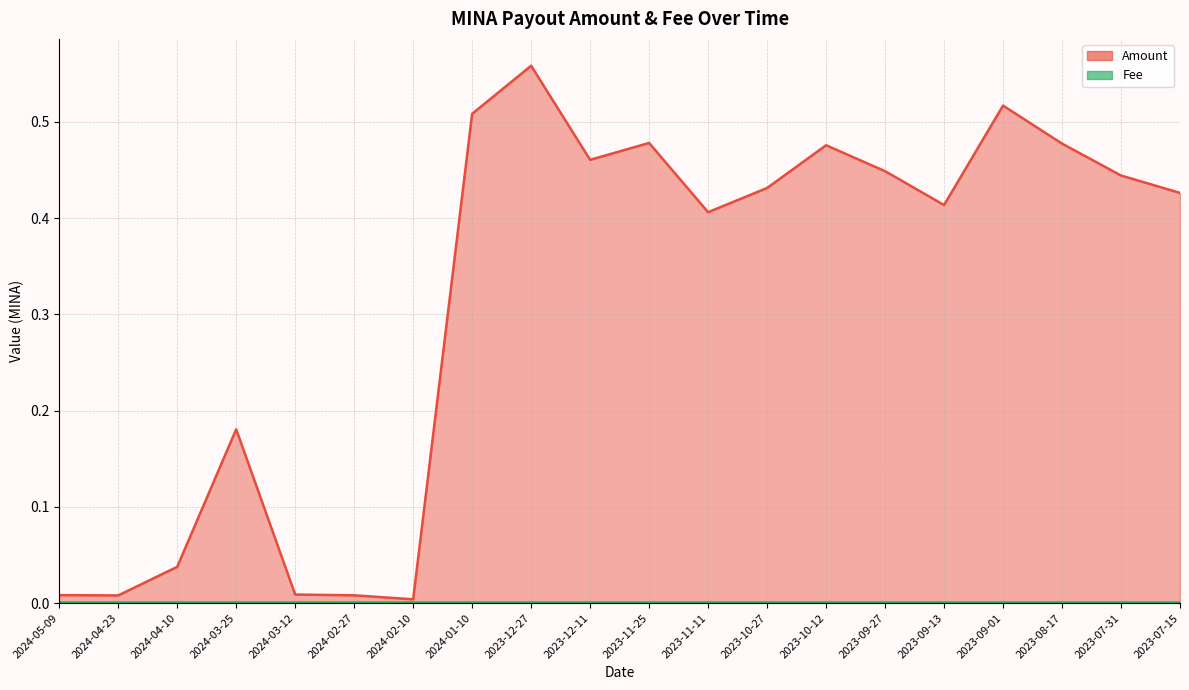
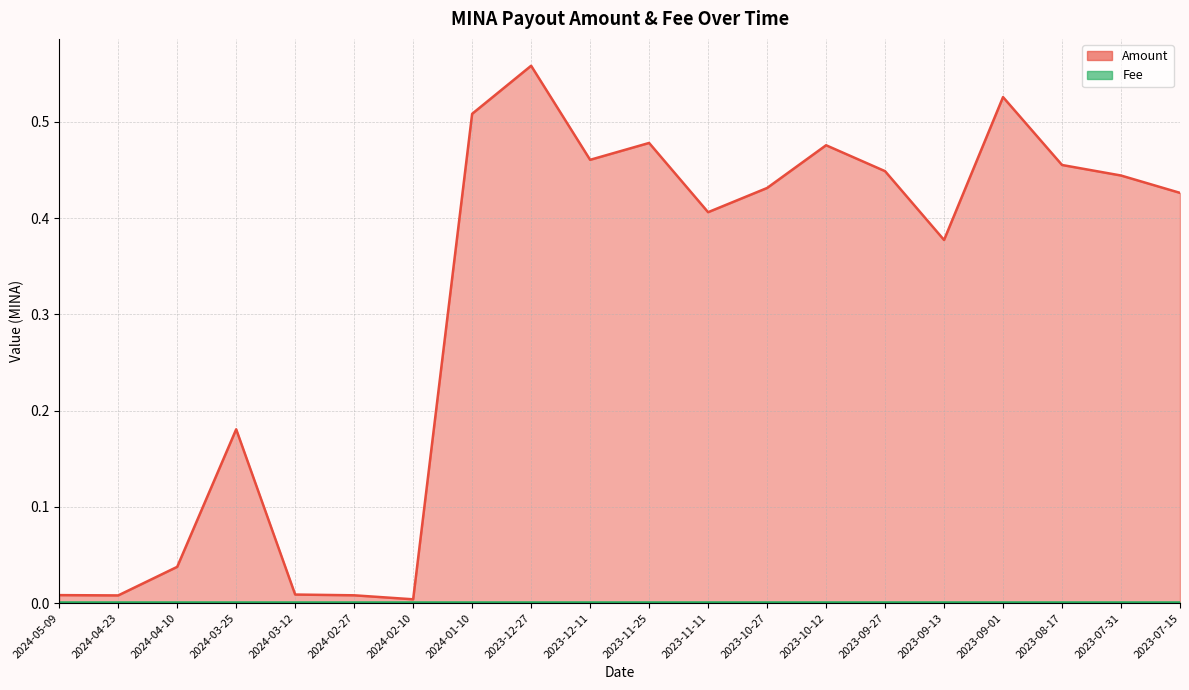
  {
    "Amount": {
      "2024-05-09": 0.01,
      "2024-04-23": 0.01,
      "2024-04-10": 0.04,
      "2024-03-25": 0.18,
      "2024-03-12": 0.01,
      "2024-02-27": 0.01,
      "2024-02-10": 0.00,
      "2024-01-10": 0.51,
      "2023-12-27": 0.56,
      "2023-12-11": 0.46,
      "2023-11-25": 0.48,
      "2023-11-11": 0.41,
      "2023-10-27": 0.43,
      "2023-10-12": 0.48,
      "2023-09-27": 0.45,
-     "2023-09-13": 0.41,
-     "2023-09-01": 0.52,
-     "2023-08-17": 0.48,
+     "2023-09-13": 0.38,
+     "2023-09-01": 0.53,
+     "2023-08-17": 0.46,
      "2023-07-31": 0.44,
      "2023-07-15": 0.43
    },
    "Fee": {
      "2024-05-09": 0.00,
      "2024-04-23": 0.00,
      "2024-04-10": 0.00,
      "2024-03-25": 0.00,
      "2024-03-12": 0.00,
      "2024-02-27": 0.00,
      "2024-02-10": 0.00,
      "2024-01-10": 0.00,
      "2023-12-27": 0.00,
      "2023-12-11": 0.00,
      "2023-11-25": 0.00,
      "2023-11-11": 0.00,
      "2023-10-27": 0.00,
      "2023-10-12": 0.00,
      "2023-09-27": 0.00,
      "2023-09-13": 0.00,
      "2023-09-01": 0.00,
      "2023-08-17": 0.00,
      "2023-07-31": 0.00,
      "2023-07-15": 0.00
    }
  }
